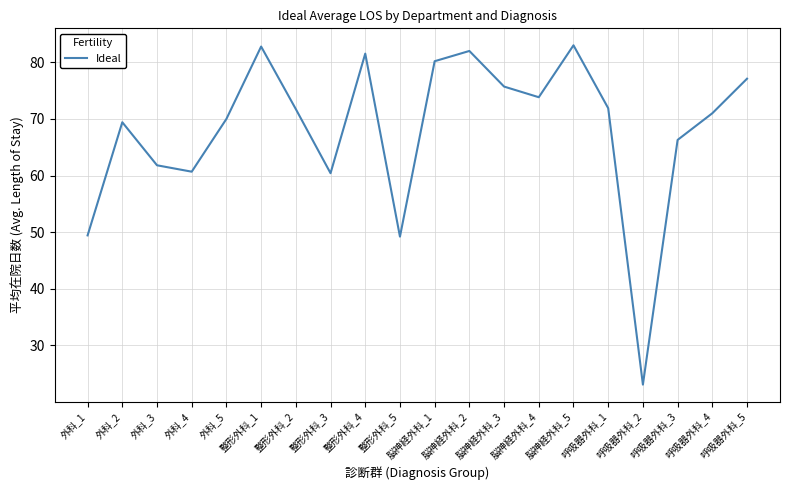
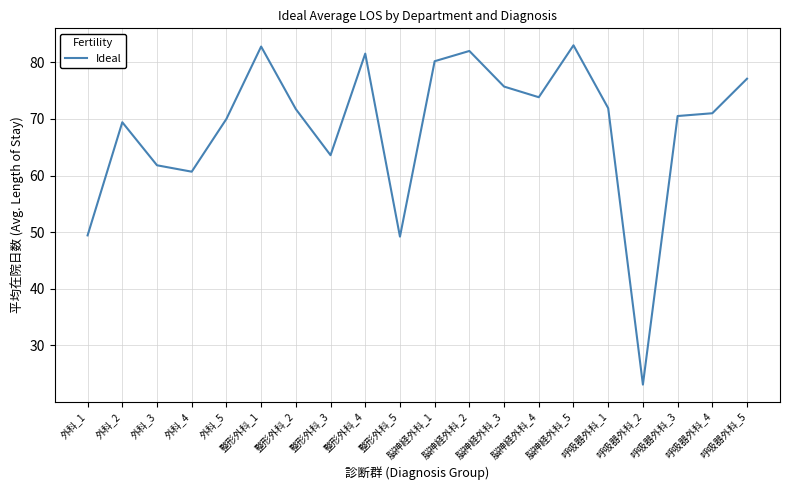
  {
    "外科_1": 49,
    "外科_2": 69,
    "外科_3": 62,
    "外科_4": 61,
    "外科_5": 70,
    "整形外科_1": 83,
    "整形外科_2": 72,
-   "整形外科_3": 60,
+   "整形外科_3": 64,
    "整形外科_4": 82,
    "整形外科_5": 49,
    "脳神経外科_1": 80,
    "脳神経外科_2": 82,
    "脳神経外科_3": 76,
    "脳神経外科_4": 74,
    "脳神経外科_5": 83,
    "呼吸器外科_1": 72,
    "呼吸器外科_2": 23,
-   "呼吸器外科_3": 66,
+   "呼吸器外科_3": 71,
    "呼吸器外科_4": 71,
    "呼吸器外科_5": 77
  }
